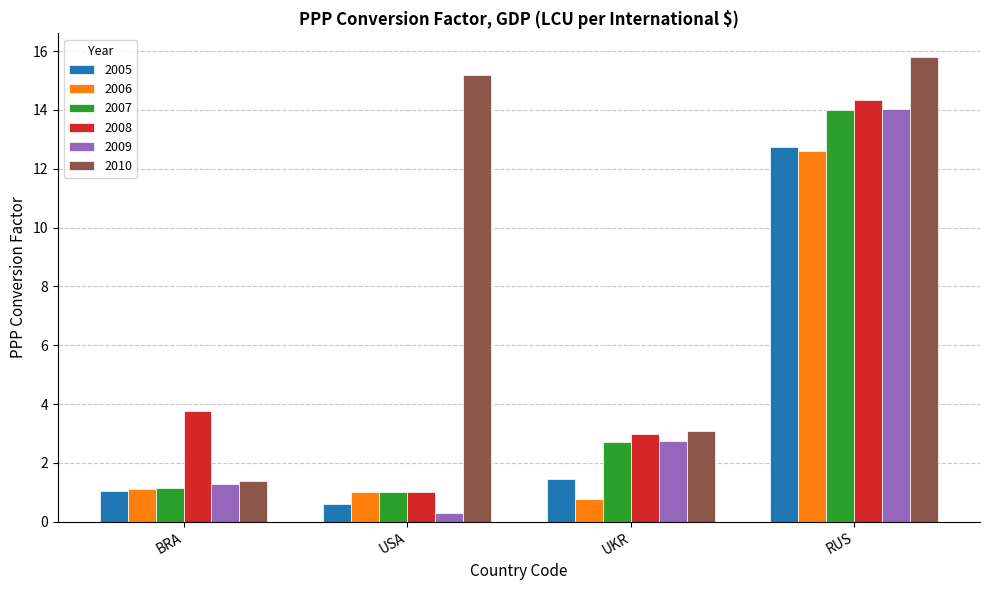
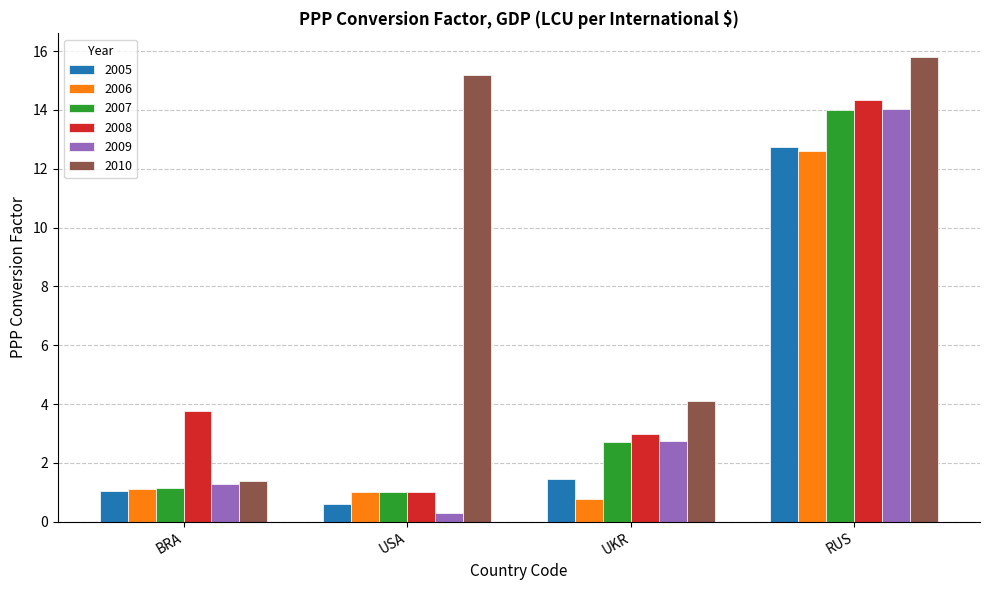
  {
    "2005": {
      "BRA": 1.1,
      "USA": 0.6,
      "UKR": 1.5,
      "RUS": 12.7
    },
    "2006": {
      "BRA": 1.1,
      "USA": 1.0,
      "UKR": 0.8,
      "RUS": 12.6
    },
    "2007": {
      "BRA": 1.1,
      "USA": 1.0,
      "UKR": 2.7,
      "RUS": 14.0
    },
    "2008": {
      "BRA": 3.7,
      "USA": 1.0,
      "UKR": 3.0,
      "RUS": 14.3
    },
    "2009": {
      "BRA": 1.3,
      "USA": 0.3,
      "UKR": 2.7,
      "RUS": 14.0
    },
    "2010": {
      "BRA": 1.4,
      "USA": 15.2,
-     "UKR": 3.1,
+     "UKR": 4.1,
      "RUS": 15.8
    }
  }
